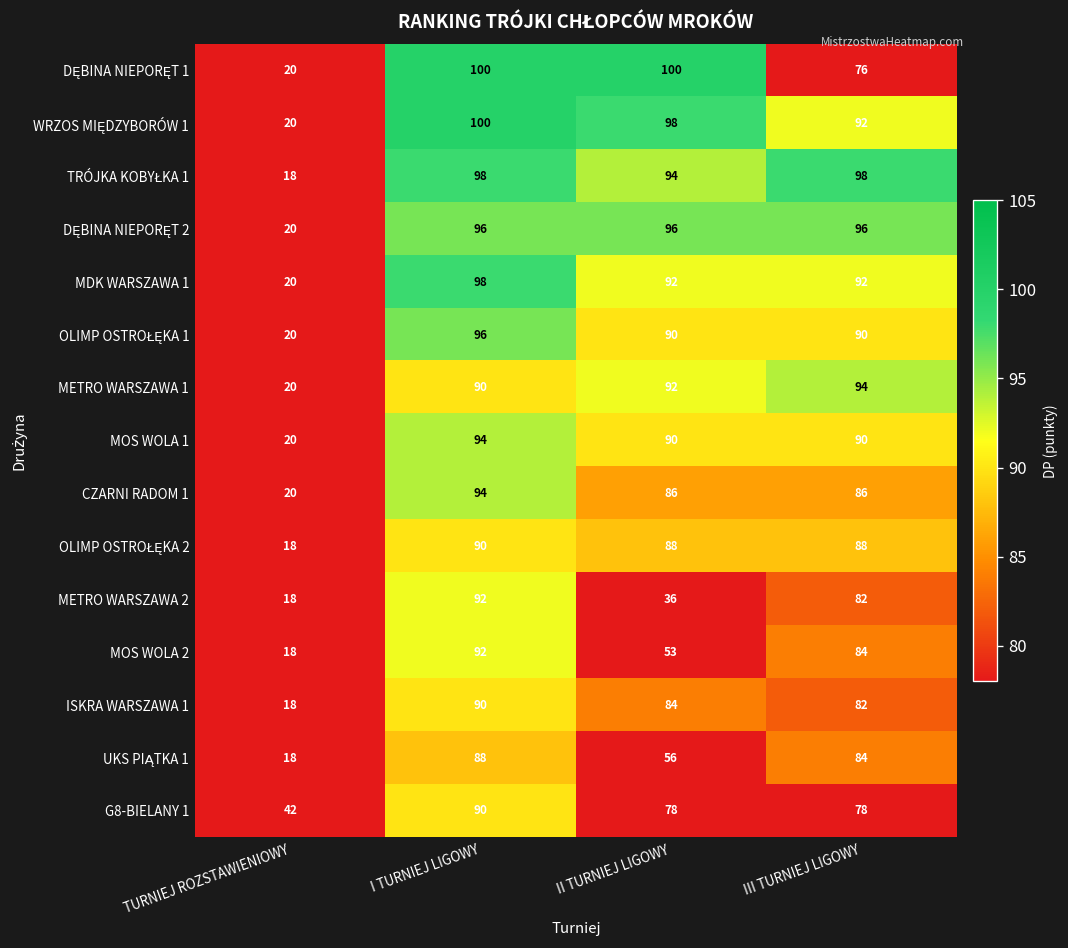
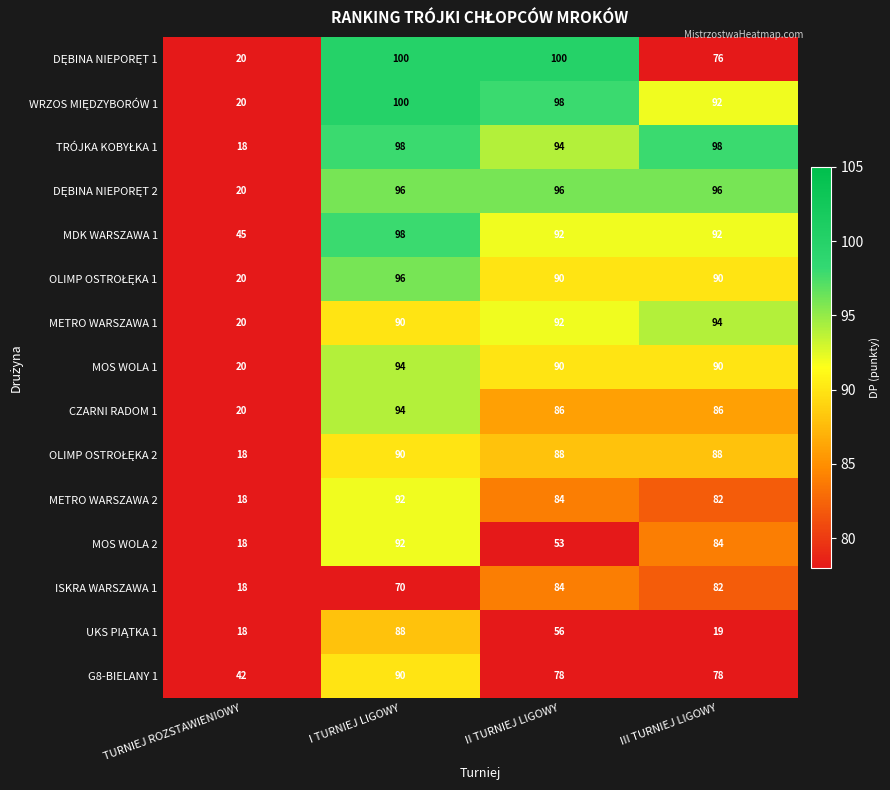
  {
    "DĘBINA NIEPORĘT 1": {
      "TURNIEJ ROZSTAWIENIOWY": 20,
      "I TURNIEJ LIGOWY": 100,
      "II TURNIEJ LIGOWY": 100,
      "III TURNIEJ LIGOWY": 76
    },
    "WRZOS MIĘDZYBORÓW 1": {
      "TURNIEJ ROZSTAWIENIOWY": 20,
      "I TURNIEJ LIGOWY": 100,
      "II TURNIEJ LIGOWY": 98,
      "III TURNIEJ LIGOWY": 92
    },
    "TRÓJKA KOBYŁKA 1": {
      "TURNIEJ ROZSTAWIENIOWY": 18,
      "I TURNIEJ LIGOWY": 98,
      "II TURNIEJ LIGOWY": 94,
      "III TURNIEJ LIGOWY": 98
    },
    "DĘBINA NIEPORĘT 2": {
      "TURNIEJ ROZSTAWIENIOWY": 20,
      "I TURNIEJ LIGOWY": 96,
      "II TURNIEJ LIGOWY": 96,
      "III TURNIEJ LIGOWY": 96
    },
    "MDK WARSZAWA 1": {
-     "TURNIEJ ROZSTAWIENIOWY": 20,
+     "TURNIEJ ROZSTAWIENIOWY": 45,
      "I TURNIEJ LIGOWY": 98,
      "II TURNIEJ LIGOWY": 92,
      "III TURNIEJ LIGOWY": 92
    },
    "OLIMP OSTROŁĘKA 1": {
      "TURNIEJ ROZSTAWIENIOWY": 20,
      "I TURNIEJ LIGOWY": 96,
      "II TURNIEJ LIGOWY": 90,
      "III TURNIEJ LIGOWY": 90
    },
    "METRO WARSZAWA 1": {
      "TURNIEJ ROZSTAWIENIOWY": 20,
      "I TURNIEJ LIGOWY": 90,
      "II TURNIEJ LIGOWY": 92,
      "III TURNIEJ LIGOWY": 94
    },
    "MOS WOLA 1": {
      "TURNIEJ ROZSTAWIENIOWY": 20,
      "I TURNIEJ LIGOWY": 94,
      "II TURNIEJ LIGOWY": 90,
      "III TURNIEJ LIGOWY": 90
    },
    "CZARNI RADOM 1": {
      "TURNIEJ ROZSTAWIENIOWY": 20,
      "I TURNIEJ LIGOWY": 94,
      "II TURNIEJ LIGOWY": 86,
      "III TURNIEJ LIGOWY": 86
    },
    "OLIMP OSTROŁĘKA 2": {
      "TURNIEJ ROZSTAWIENIOWY": 18,
      "I TURNIEJ LIGOWY": 90,
      "II TURNIEJ LIGOWY": 88,
      "III TURNIEJ LIGOWY": 88
    },
    "METRO WARSZAWA 2": {
      "TURNIEJ ROZSTAWIENIOWY": 18,
      "I TURNIEJ LIGOWY": 92,
-     "II TURNIEJ LIGOWY": 36,
+     "II TURNIEJ LIGOWY": 84,
      "III TURNIEJ LIGOWY": 82
    },
    "MOS WOLA 2": {
      "TURNIEJ ROZSTAWIENIOWY": 18,
      "I TURNIEJ LIGOWY": 92,
      "II TURNIEJ LIGOWY": 53,
      "III TURNIEJ LIGOWY": 84
    },
    "ISKRA WARSZAWA 1": {
      "TURNIEJ ROZSTAWIENIOWY": 18,
-     "I TURNIEJ LIGOWY": 90,
+     "I TURNIEJ LIGOWY": 70,
      "II TURNIEJ LIGOWY": 84,
      "III TURNIEJ LIGOWY": 82
    },
    "UKS PIĄTKA 1": {
      "TURNIEJ ROZSTAWIENIOWY": 18,
      "I TURNIEJ LIGOWY": 88,
      "II TURNIEJ LIGOWY": 56,
-     "III TURNIEJ LIGOWY": 84
+     "III TURNIEJ LIGOWY": 19
    },
    "G8-BIELANY 1": {
      "TURNIEJ ROZSTAWIENIOWY": 42,
      "I TURNIEJ LIGOWY": 90,
      "II TURNIEJ LIGOWY": 78,
      "III TURNIEJ LIGOWY": 78
    }
  }
